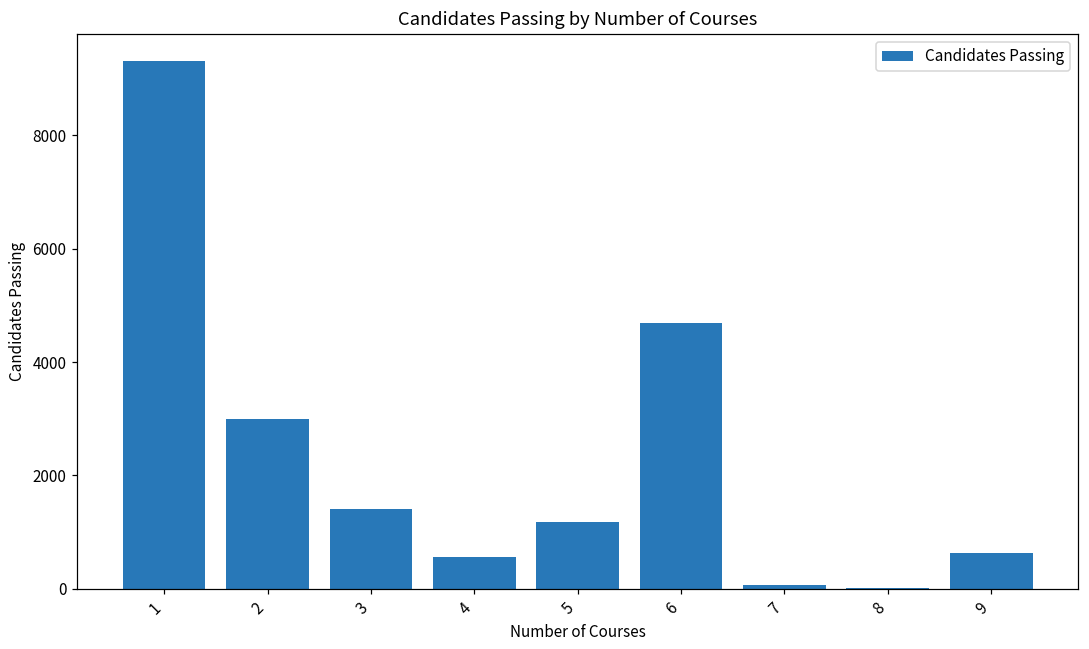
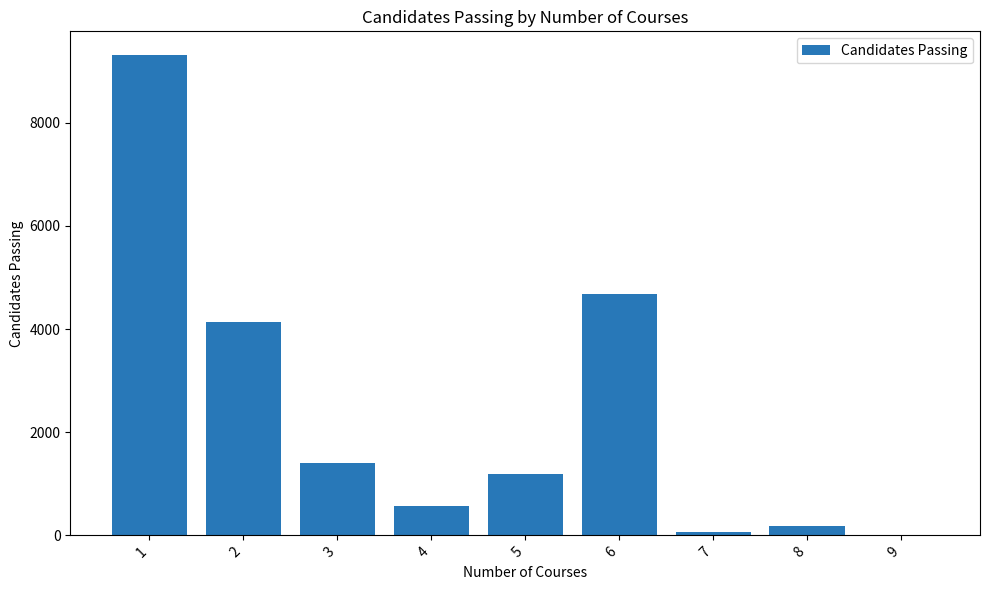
  {
    "1": 9300,
-   "2": 3000,
+   "2": 4100,
    "3": 1400,
    "4": 600,
    "5": 1200,
    "6": 4700,
    "7": 100,
-   "8": 0,
-   "9": 600
+   "8": 200,
+   "9": 0
  }
